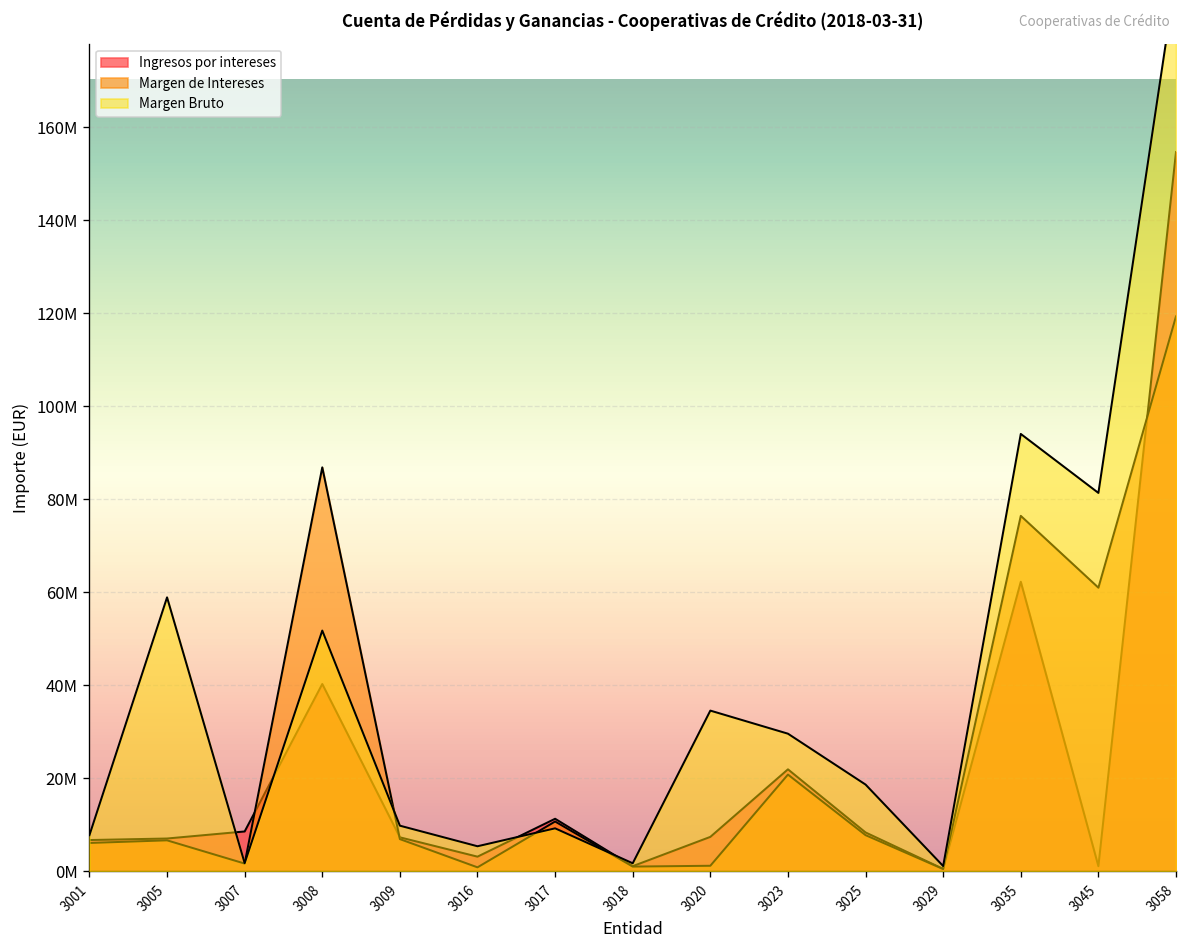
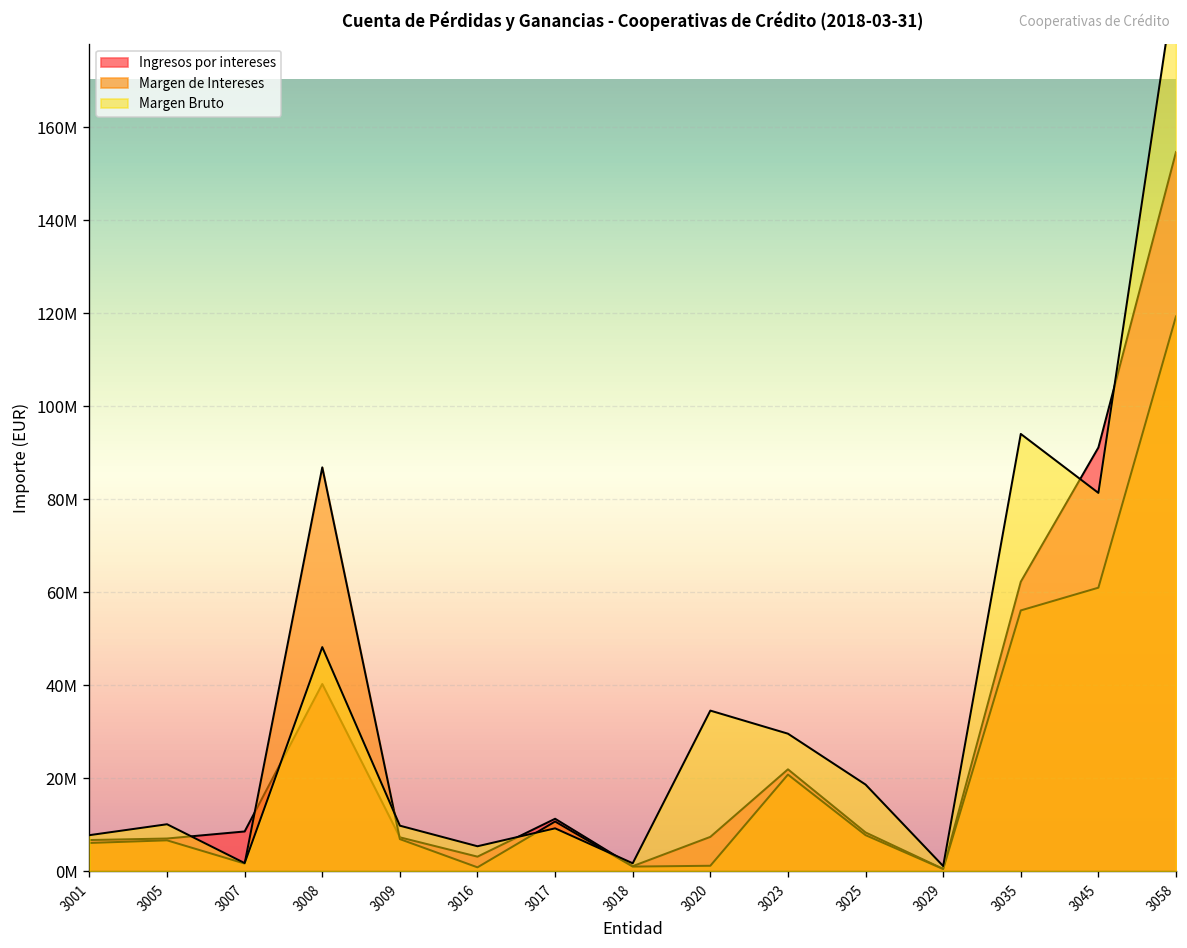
  {
    "Ingresos por intereses": {
      "3007": 9000000,
      "3008": 40000000,
      "3016": 3000000,
      "3020": 7000000,
      "3023": 22000000,
      "3035": 62000000,
-     "3045": 1000000,
+     "3045": 91000000,
      "3058": 155000000
    },
    "Margen de Intereses": {
      "3008": 87000000,
      "3016": 1000000,
      "3020": 1000000,
      "3023": 21000000,
-     "3035": 76000000,
+     "3035": 56000000,
      "3045": 61000000,
      "3058": 119000000
    },
    "Margen Bruto": {
      "3001": 8000000,
-     "3005": 59000000,
-     "3008": 52000000,
+     "3005": 10000000,
+     "3008": 48000000,
      "3009": 10000000,
      "3016": 5000000,
      "3017": 9000000,
      "3020": 35000000,
      "3023": 30000000,
      "3025": 19000000,
      "3035": 94000000,
      "3045": 81000000
    }
  }
